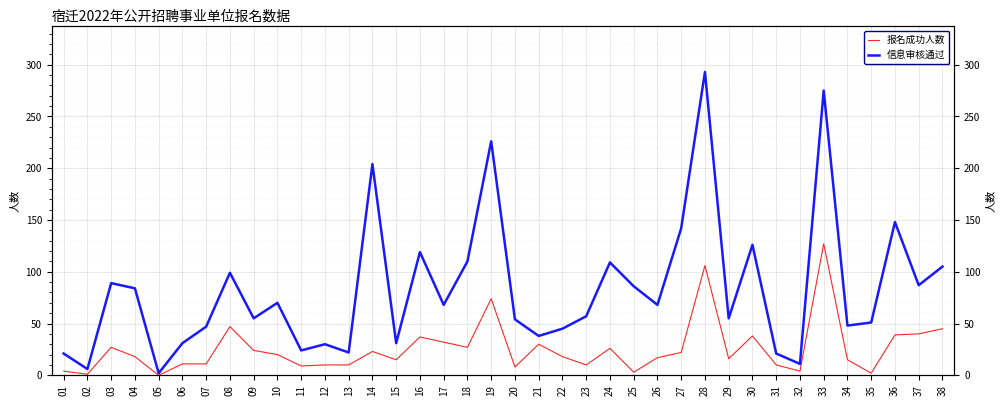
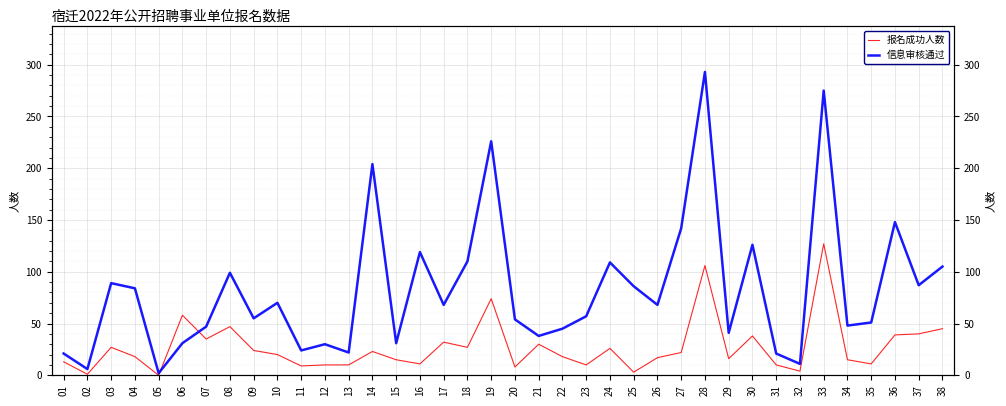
  {
    "报名成功人数": {
-     "01": 4,
+     "01": 13,
      "02": 1,
      "03": 27,
      "04": 18,
-     "06": 11,
-     "07": 11,
+     "06": 58,
+     "07": 35,
      "08": 47,
      "09": 24,
      "10": 20,
      "11": 9,
      "12": 10,
      "13": 10,
      "14": 23,
      "15": 15,
-     "16": 37,
+     "16": 11,
      "17": 32,
      "18": 27,
      "19": 74,
      "20": 8,
      "21": 30,
      "22": 18,
      "23": 10,
      "24": 26,
      "25": 3,
      "26": 17,
      "27": 22,
      "28": 106,
      "29": 16,
      "30": 38,
      "31": 10,
      "32": 4,
      "33": 127,
      "34": 15,
-     "35": 2,
+     "35": 11,
      "36": 39,
      "37": 40,
      "38": 45
    },
    "信息审核通过": {
      "01": 21,
      "02": 6,
      "03": 89,
      "04": 84,
      "06": 31,
      "07": 47,
      "08": 99,
      "09": 55,
      "10": 70,
      "11": 24,
      "12": 30,
      "13": 22,
      "14": 204,
      "15": 31,
      "16": 119,
      "17": 68,
      "18": 110,
      "19": 226,
      "20": 54,
      "21": 38,
      "22": 45,
      "23": 57,
      "24": 109,
      "25": 86,
      "26": 68,
      "27": 142,
      "28": 293,
-     "29": 55,
+     "29": 41,
      "30": 126,
      "31": 21,
      "32": 11,
      "33": 275,
      "34": 48,
      "35": 51,
      "36": 148,
      "37": 87,
      "38": 105
    }
  }
